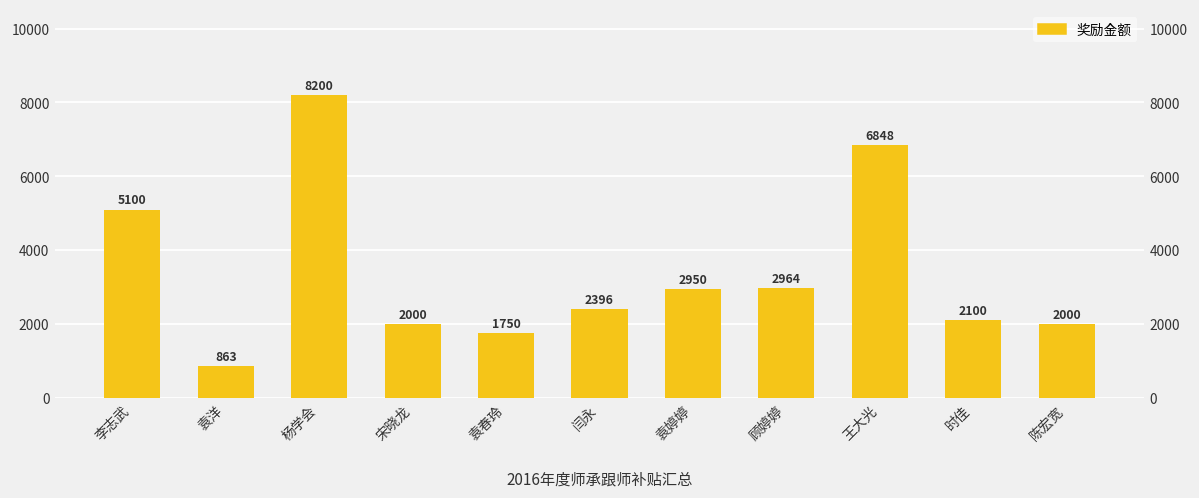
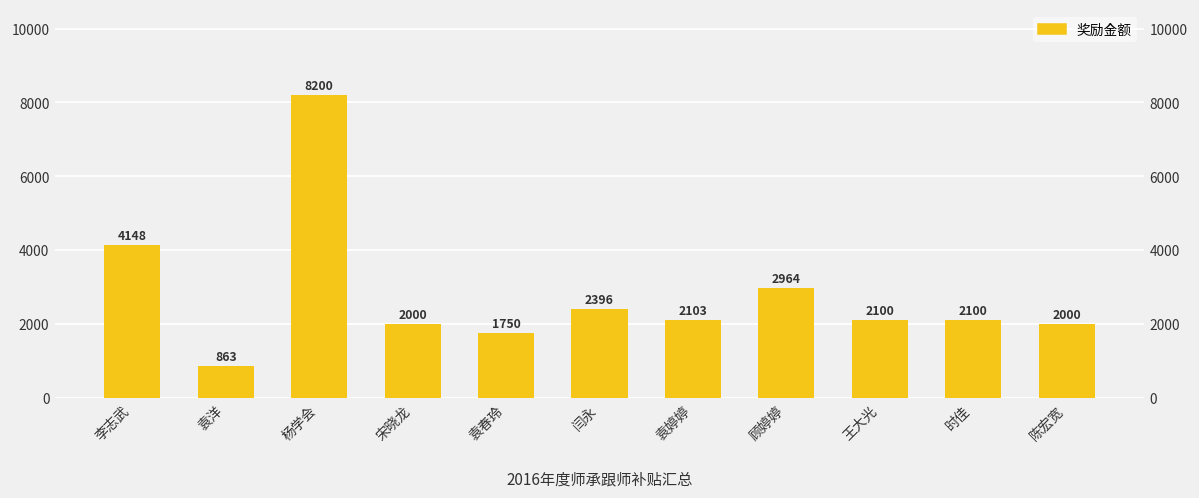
  {
-   "李志武": 5100,
+   "李志武": 4148,
    "袁洋": 863,
    "杨学会": 8200,
    "宋晓龙": 2000,
    "袁春玲": 1750,
    "闫永": 2396,
-   "袁婷婷": 2950,
+   "袁婷婷": 2103,
    "顾婷婷": 2964,
-   "王大光": 6848,
+   "王大光": 2100,
    "时佳": 2100,
    "陈宏宽": 2000
  }
